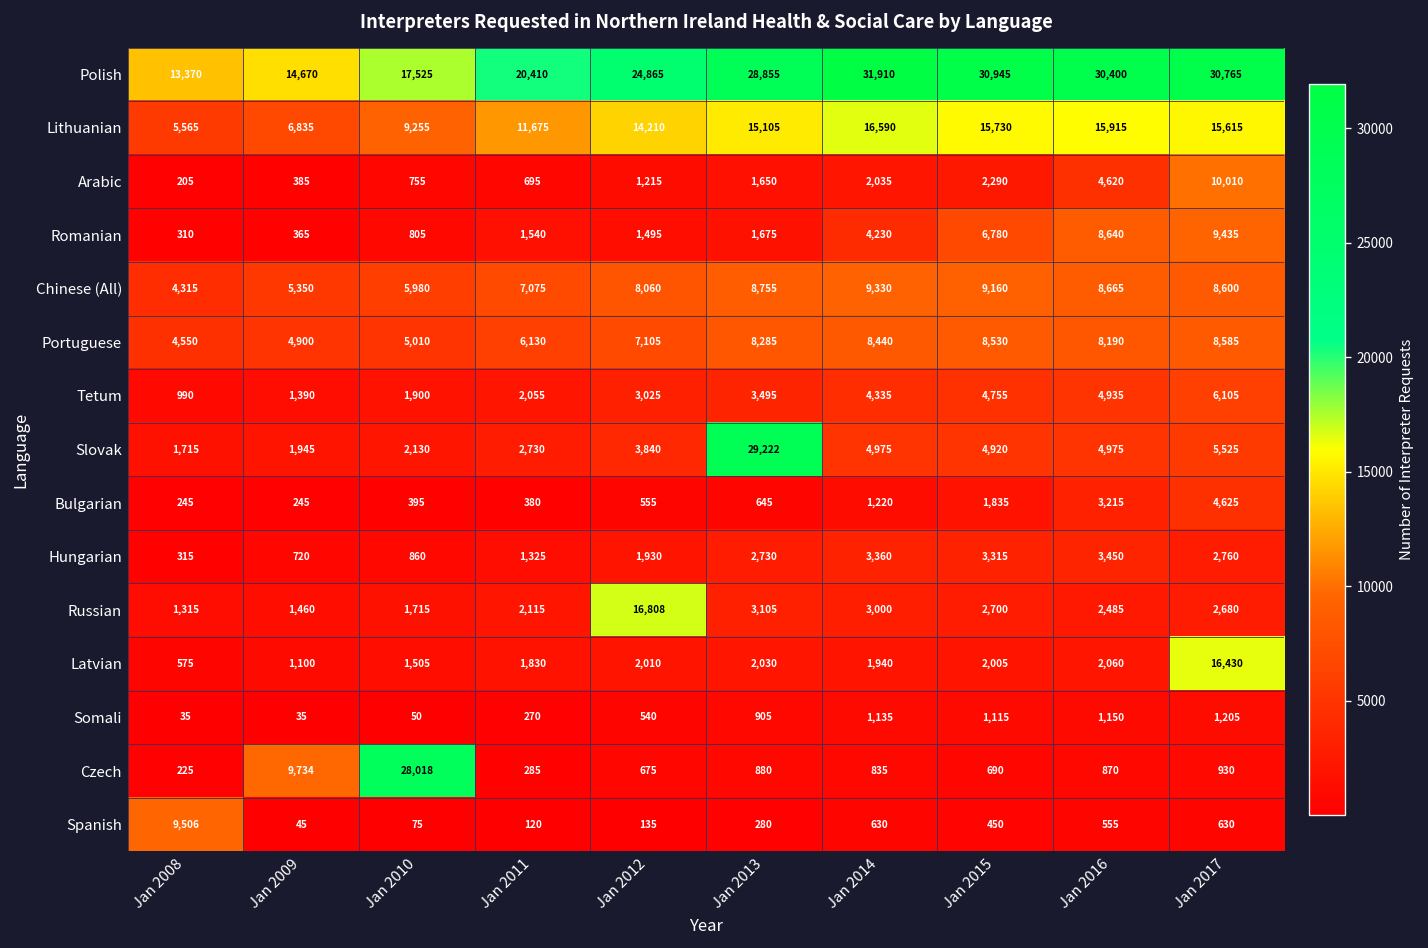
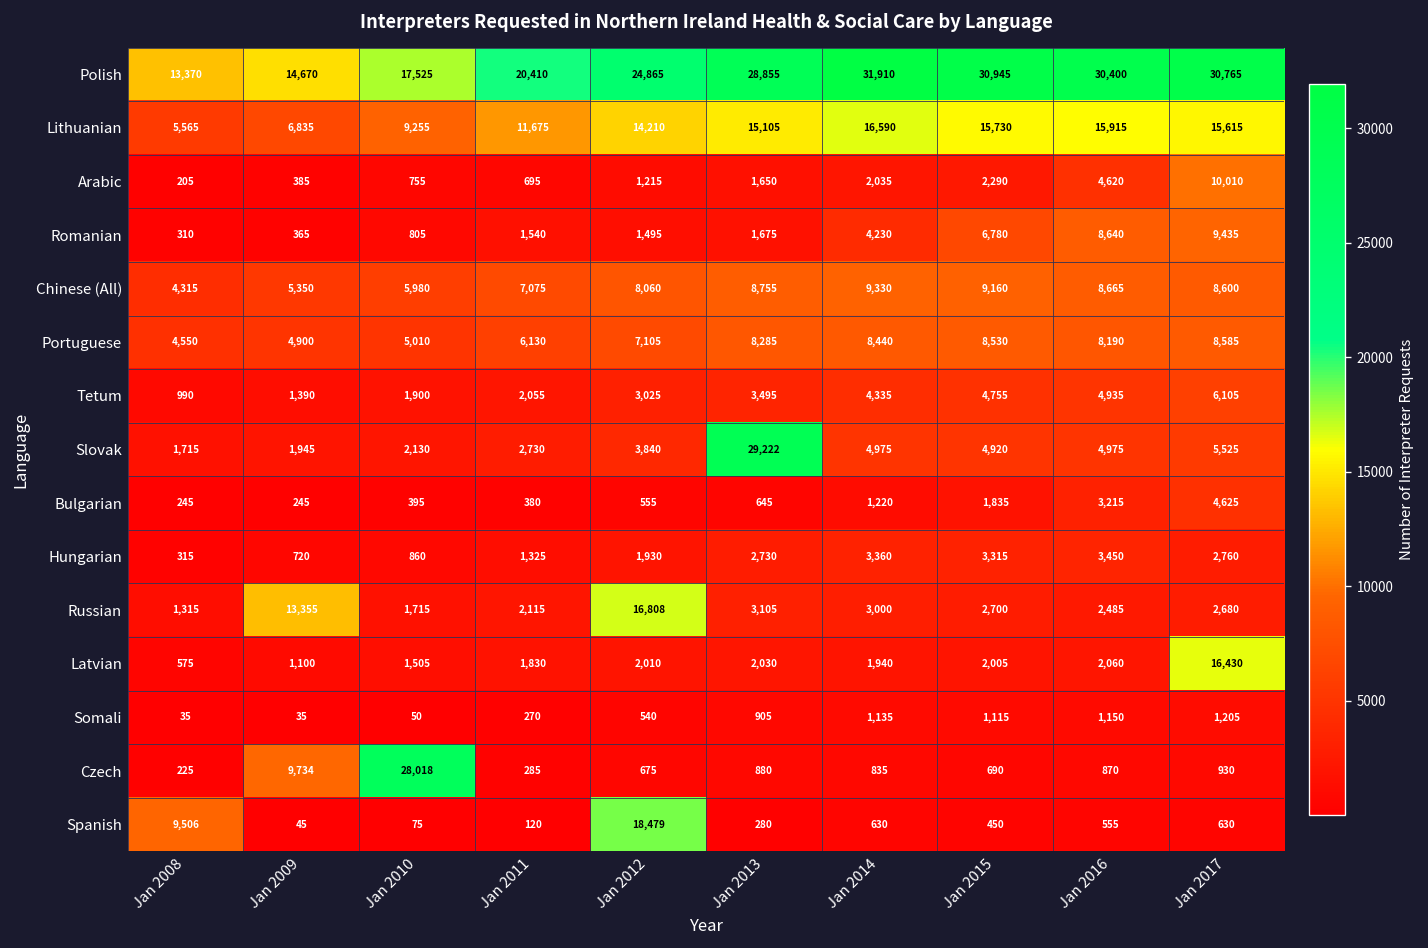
  {
    "Polish": {
      "Jan 2008": "13,370",
      "Jan 2009": "14,670",
      "Jan 2010": "17,525",
      "Jan 2011": "20,410",
      "Jan 2012": "24,865",
      "Jan 2013": "28,855",
      "Jan 2014": "31,910",
      "Jan 2015": "30,945",
      "Jan 2016": "30,400",
      "Jan 2017": "30,765"
    },
    "Lithuanian": {
      "Jan 2008": "5,565",
      "Jan 2009": "6,835",
      "Jan 2010": "9,255",
      "Jan 2011": "11,675",
      "Jan 2012": "14,210",
      "Jan 2013": "15,105",
      "Jan 2014": "16,590",
      "Jan 2015": "15,730",
      "Jan 2016": "15,915",
      "Jan 2017": "15,615"
    },
    "Arabic": {
      "Jan 2008": "205",
      "Jan 2009": "385",
      "Jan 2010": "755",
      "Jan 2011": "695",
      "Jan 2012": "1,215",
      "Jan 2013": "1,650",
      "Jan 2014": "2,035",
      "Jan 2015": "2,290",
      "Jan 2016": "4,620",
      "Jan 2017": "10,010"
    },
    "Romanian": {
      "Jan 2008": "310",
      "Jan 2009": "365",
      "Jan 2010": "805",
      "Jan 2011": "1,540",
      "Jan 2012": "1,495",
      "Jan 2013": "1,675",
      "Jan 2014": "4,230",
      "Jan 2015": "6,780",
      "Jan 2016": "8,640",
      "Jan 2017": "9,435"
    },
    "Chinese (All)": {
      "Jan 2008": "4,315",
      "Jan 2009": "5,350",
      "Jan 2010": "5,980",
      "Jan 2011": "7,075",
      "Jan 2012": "8,060",
      "Jan 2013": "8,755",
      "Jan 2014": "9,330",
      "Jan 2015": "9,160",
      "Jan 2016": "8,665",
      "Jan 2017": "8,600"
    },
    "Portuguese": {
      "Jan 2008": "4,550",
      "Jan 2009": "4,900",
      "Jan 2010": "5,010",
      "Jan 2011": "6,130",
      "Jan 2012": "7,105",
      "Jan 2013": "8,285",
      "Jan 2014": "8,440",
      "Jan 2015": "8,530",
      "Jan 2016": "8,190",
      "Jan 2017": "8,585"
    },
    "Tetum": {
      "Jan 2008": "990",
      "Jan 2009": "1,390",
      "Jan 2010": "1,900",
      "Jan 2011": "2,055",
      "Jan 2012": "3,025",
      "Jan 2013": "3,495",
      "Jan 2014": "4,335",
      "Jan 2015": "4,755",
      "Jan 2016": "4,935",
      "Jan 2017": "6,105"
    },
    "Slovak": {
      "Jan 2008": "1,715",
      "Jan 2009": "1,945",
      "Jan 2010": "2,130",
      "Jan 2011": "2,730",
      "Jan 2012": "3,840",
      "Jan 2013": "29,222",
      "Jan 2014": "4,975",
      "Jan 2015": "4,920",
      "Jan 2016": "4,975",
      "Jan 2017": "5,525"
    },
    "Bulgarian": {
      "Jan 2008": "245",
      "Jan 2009": "245",
      "Jan 2010": "395",
      "Jan 2011": "380",
      "Jan 2012": "555",
      "Jan 2013": "645",
      "Jan 2014": "1,220",
      "Jan 2015": "1,835",
      "Jan 2016": "3,215",
      "Jan 2017": "4,625"
    },
    "Hungarian": {
      "Jan 2008": "315",
      "Jan 2009": "720",
      "Jan 2010": "860",
      "Jan 2011": "1,325",
      "Jan 2012": "1,930",
      "Jan 2013": "2,730",
      "Jan 2014": "3,360",
      "Jan 2015": "3,315",
      "Jan 2016": "3,450",
      "Jan 2017": "2,760"
    },
    "Russian": {
      "Jan 2008": "1,315",
-     "Jan 2009": "1,460",
+     "Jan 2009": "13,355",
      "Jan 2010": "1,715",
      "Jan 2011": "2,115",
      "Jan 2012": "16,808",
      "Jan 2013": "3,105",
      "Jan 2014": "3,000",
      "Jan 2015": "2,700",
      "Jan 2016": "2,485",
      "Jan 2017": "2,680"
    },
    "Latvian": {
      "Jan 2008": "575",
      "Jan 2009": "1,100",
      "Jan 2010": "1,505",
      "Jan 2011": "1,830",
      "Jan 2012": "2,010",
      "Jan 2013": "2,030",
      "Jan 2014": "1,940",
      "Jan 2015": "2,005",
      "Jan 2016": "2,060",
      "Jan 2017": "16,430"
    },
    "Somali": {
      "Jan 2008": "35",
      "Jan 2009": "35",
      "Jan 2010": "50",
      "Jan 2011": "270",
      "Jan 2012": "540",
      "Jan 2013": "905",
      "Jan 2014": "1,135",
      "Jan 2015": "1,115",
      "Jan 2016": "1,150",
      "Jan 2017": "1,205"
    },
    "Czech": {
      "Jan 2008": "225",
      "Jan 2009": "9,734",
      "Jan 2010": "28,018",
      "Jan 2011": "285",
      "Jan 2012": "675",
      "Jan 2013": "880",
      "Jan 2014": "835",
      "Jan 2015": "690",
      "Jan 2016": "870",
      "Jan 2017": "930"
    },
    "Spanish": {
      "Jan 2008": "9,506",
      "Jan 2009": "45",
      "Jan 2010": "75",
      "Jan 2011": "120",
-     "Jan 2012": "135",
+     "Jan 2012": "18,479",
      "Jan 2013": "280",
      "Jan 2014": "630",
      "Jan 2015": "450",
      "Jan 2016": "555",
      "Jan 2017": "630"
    }
  }
